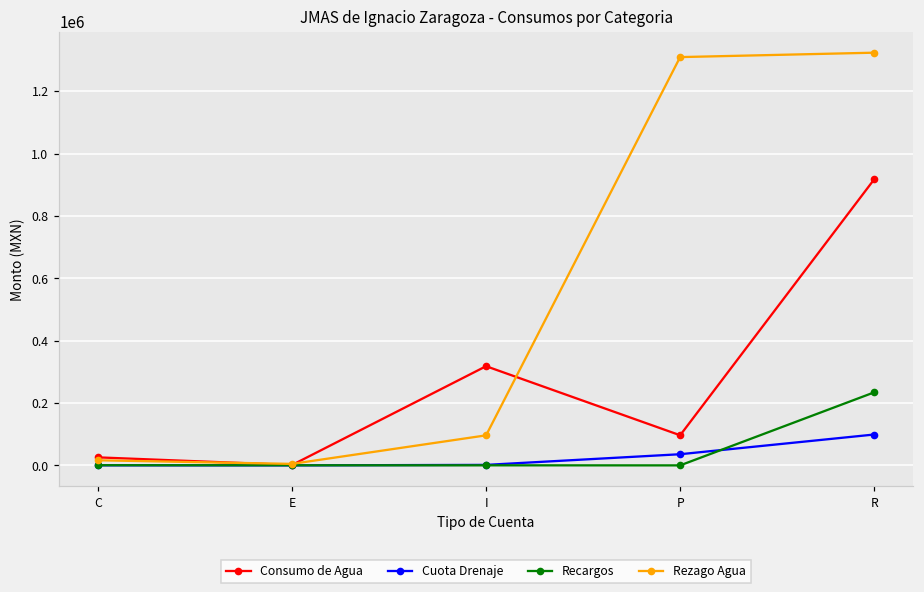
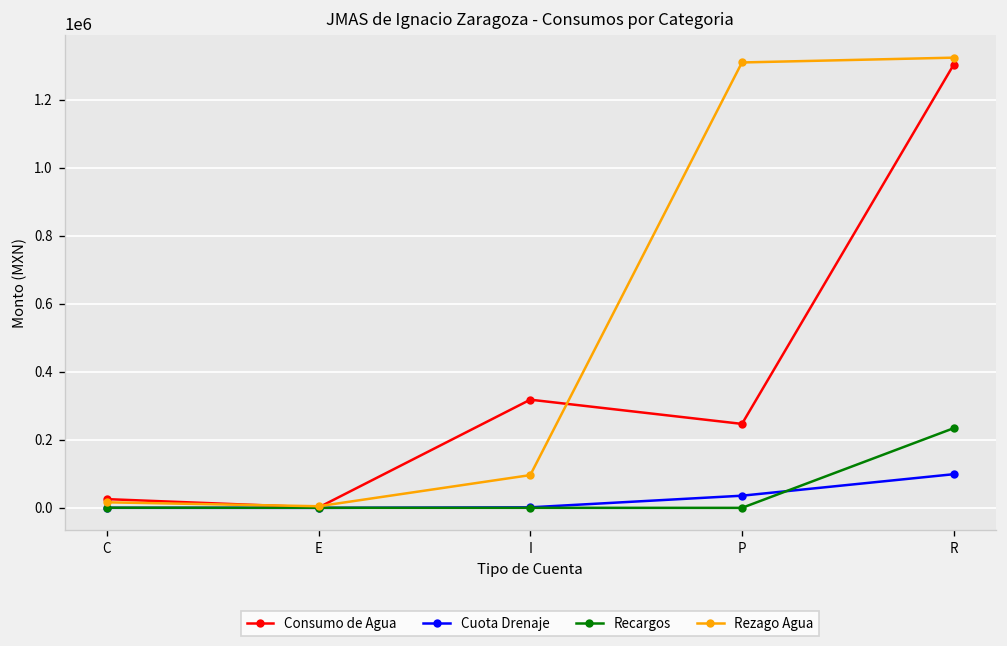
  {
    "Consumo de Agua": {
      "C": 30000,
      "I": 320000,
-     "P": 100000,
-     "R": 920000
+     "P": 250000,
+     "R": 1300000
    },
    "Cuota Drenaje": {
      "P": 40000,
      "R": 100000
    },
    "Recargos": {
      "P": 0,
      "R": 230000
    },
    "Rezago Agua": {
      "C": 20000,
      "I": 100000,
      "P": 1310000,
      "R": 1320000
    }
  }
